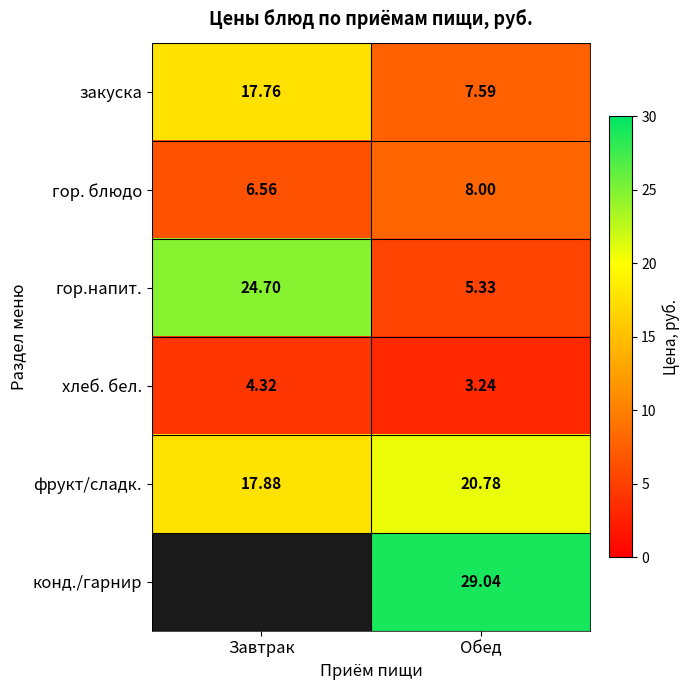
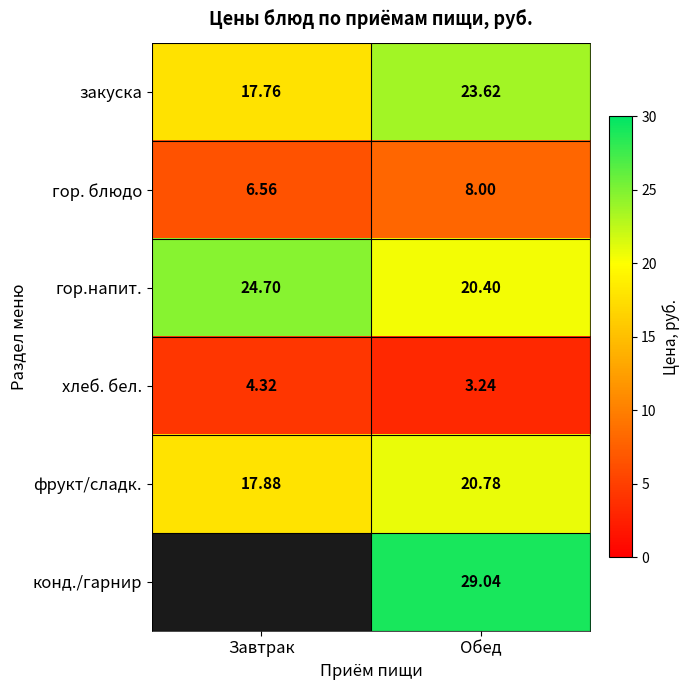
  {
    "закуска": {
      "Завтрак": 17.76,
-     "Обед": 7.59
+     "Обед": 23.62
    },
    "гор. блюдо": {
      "Завтрак": 6.56,
      "Обед": 8.00
    },
    "гор.напит.": {
      "Завтрак": 24.70,
-     "Обед": 5.33
+     "Обед": 20.40
    },
    "хлеб. бел.": {
      "Завтрак": 4.32,
      "Обед": 3.24
    },
    "фрукт/сладк.": {
      "Завтрак": 17.88,
      "Обед": 20.78
    },
    "конд./гарнир": {
      "Обед": 29.04
    }
  }
